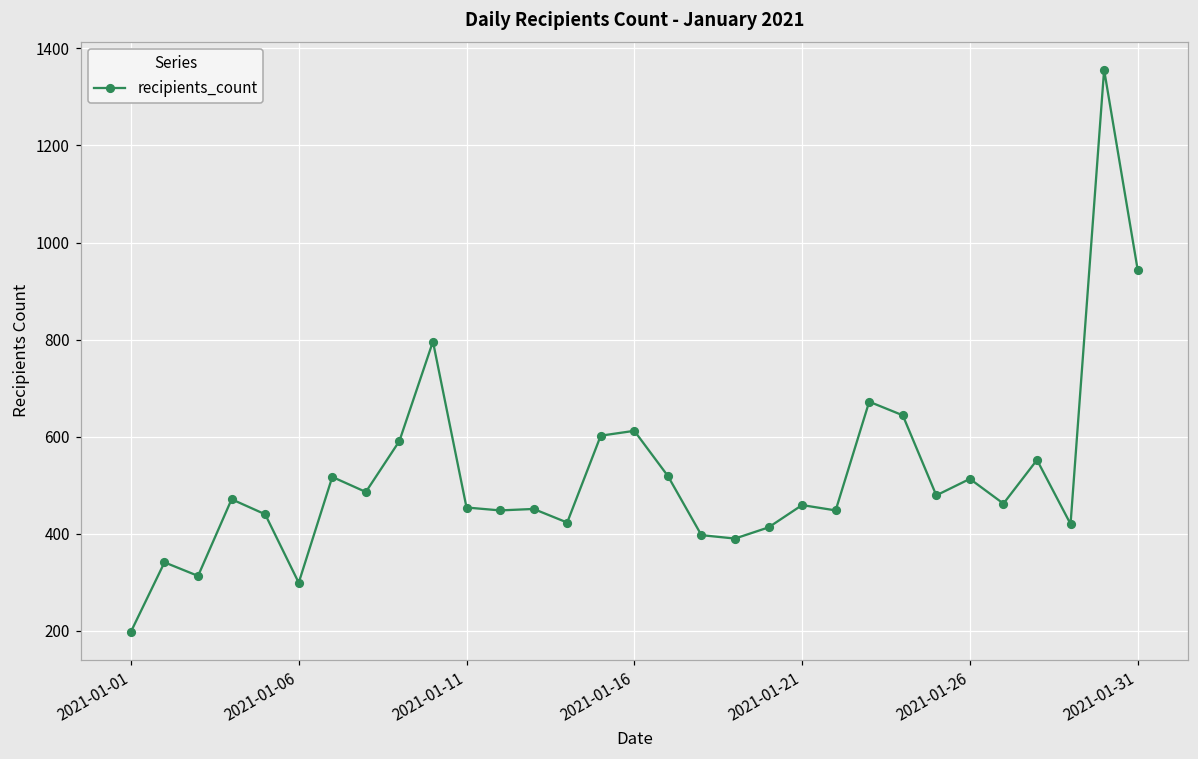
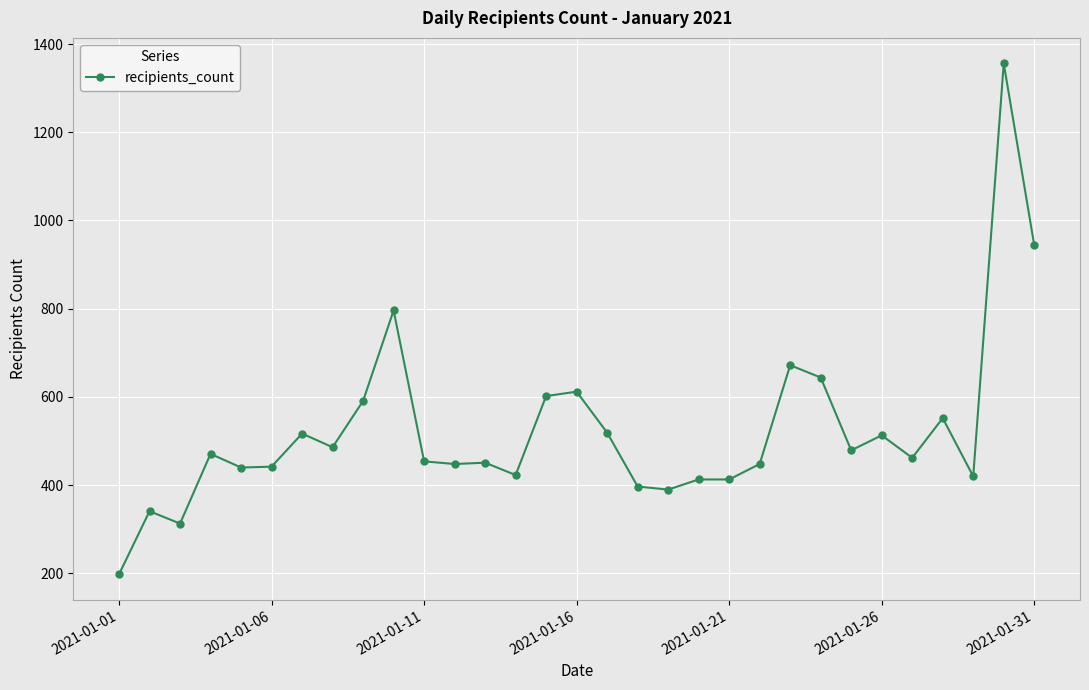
  {
    "2021-01-01": 200,
-   "2021-01-06": 300,
+   "2021-01-06": 440,
    "2021-01-11": 450,
    "2021-01-16": 610,
-   "2021-01-21": 460,
+   "2021-01-21": 410,
    "2021-01-26": 510,
    "2021-01-31": 940
  }
